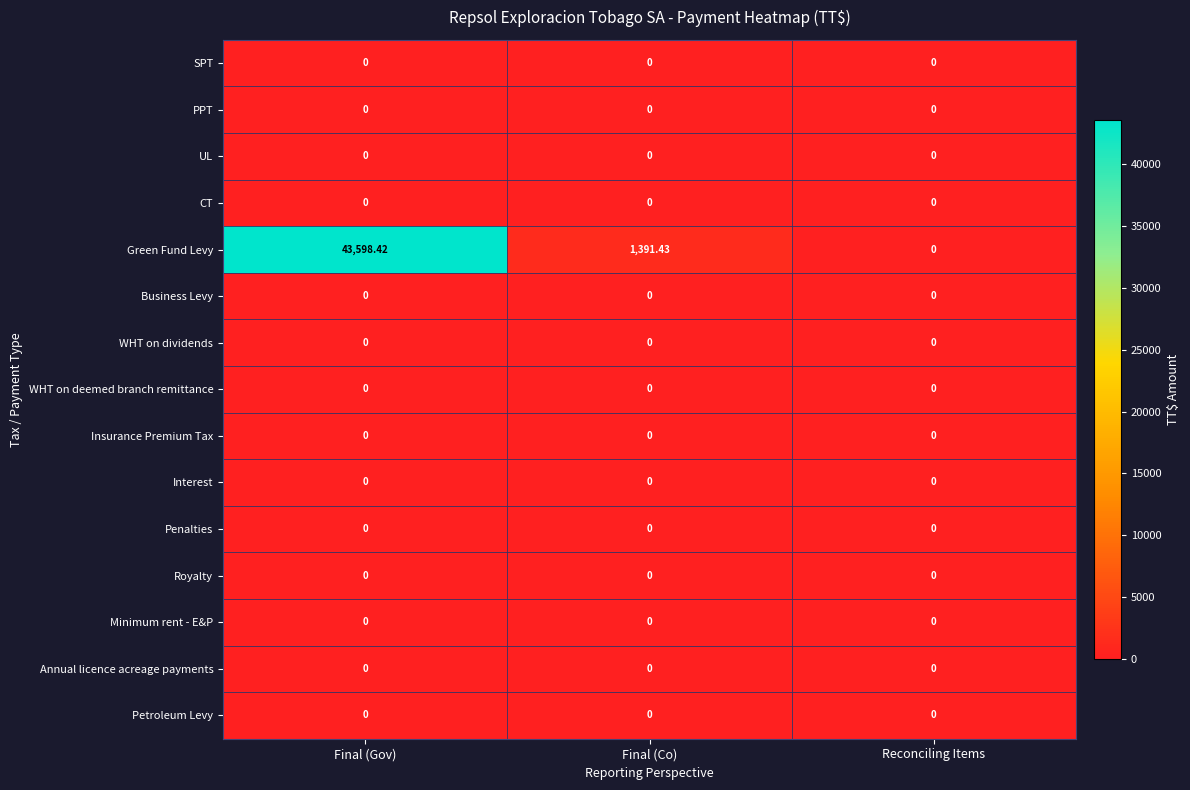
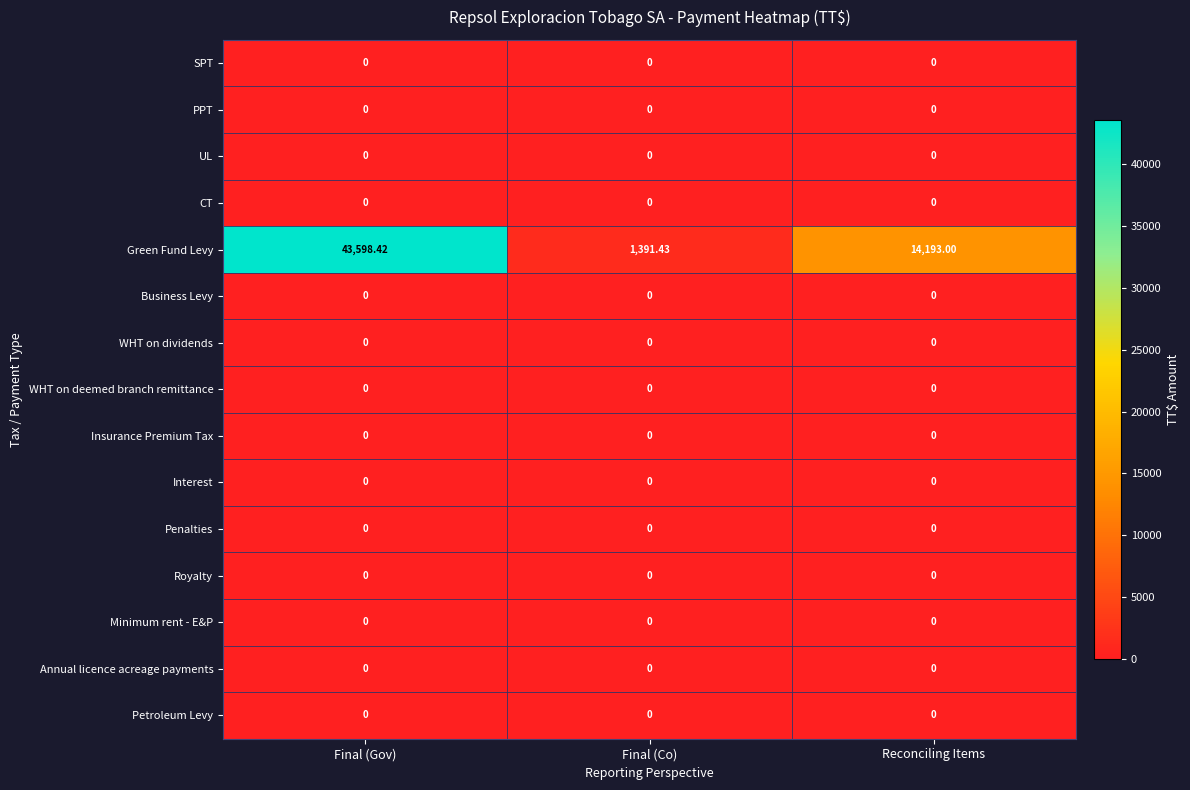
  {
    "SPT": {
      "Final (Gov)": "0",
      "Final (Co)": "0",
      "Reconciling Items": "0"
    },
    "PPT": {
      "Final (Gov)": "0",
      "Final (Co)": "0",
      "Reconciling Items": "0"
    },
    "UL": {
      "Final (Gov)": "0",
      "Final (Co)": "0",
      "Reconciling Items": "0"
    },
    "CT": {
      "Final (Gov)": "0",
      "Final (Co)": "0",
      "Reconciling Items": "0"
    },
    "Green Fund Levy": {
      "Final (Gov)": "43,598.42",
      "Final (Co)": "1,391.43",
-     "Reconciling Items": "0"
+     "Reconciling Items": "14,193.00"
    },
    "Business Levy": {
      "Final (Gov)": "0",
      "Final (Co)": "0",
      "Reconciling Items": "0"
    },
    "WHT on dividends": {
      "Final (Gov)": "0",
      "Final (Co)": "0",
      "Reconciling Items": "0"
    },
    "WHT on deemed branch remittance": {
      "Final (Gov)": "0",
      "Final (Co)": "0",
      "Reconciling Items": "0"
    },
    "Insurance Premium Tax": {
      "Final (Gov)": "0",
      "Final (Co)": "0",
      "Reconciling Items": "0"
    },
    "Interest": {
      "Final (Gov)": "0",
      "Final (Co)": "0",
      "Reconciling Items": "0"
    },
    "Penalties": {
      "Final (Gov)": "0",
      "Final (Co)": "0",
      "Reconciling Items": "0"
    },
    "Royalty": {
      "Final (Gov)": "0",
      "Final (Co)": "0",
      "Reconciling Items": "0"
    },
    "Minimum rent - E&P": {
      "Final (Gov)": "0",
      "Final (Co)": "0",
      "Reconciling Items": "0"
    },
    "Annual licence acreage payments": {
      "Final (Gov)": "0",
      "Final (Co)": "0",
      "Reconciling Items": "0"
    },
    "Petroleum Levy": {
      "Final (Gov)": "0",
      "Final (Co)": "0",
      "Reconciling Items": "0"
    }
  }
